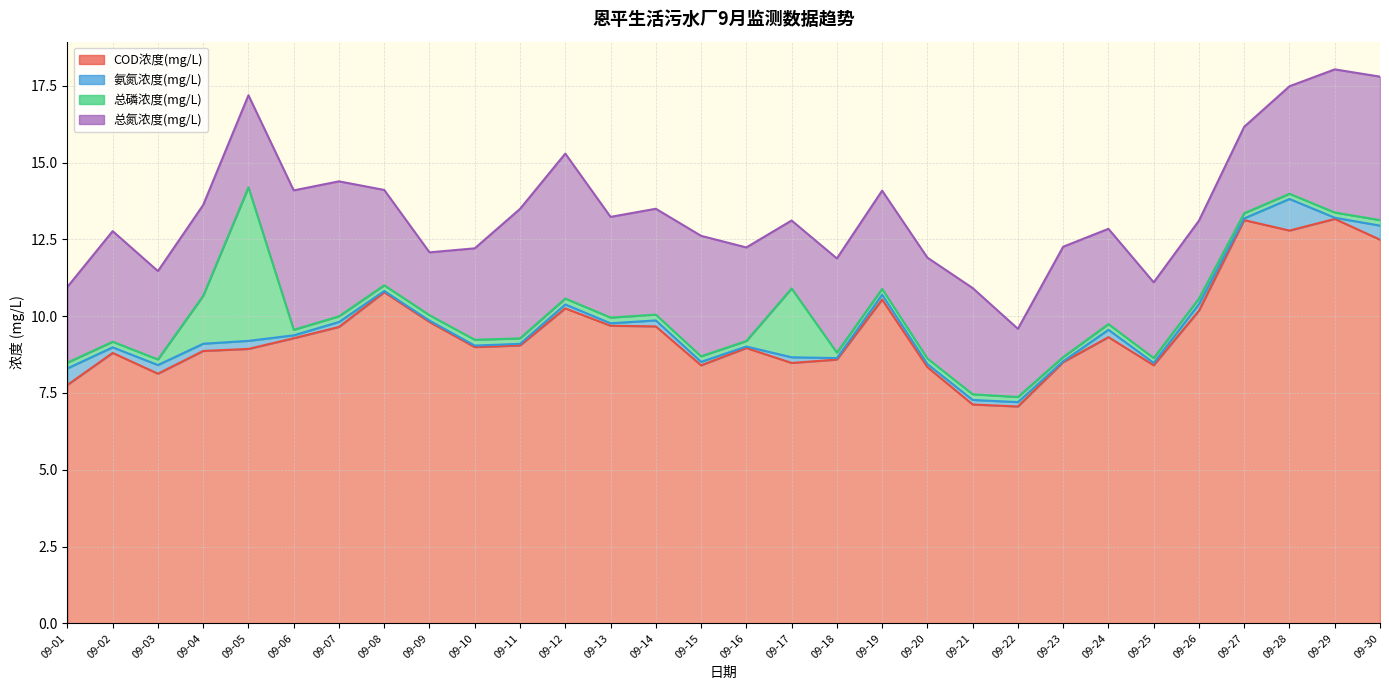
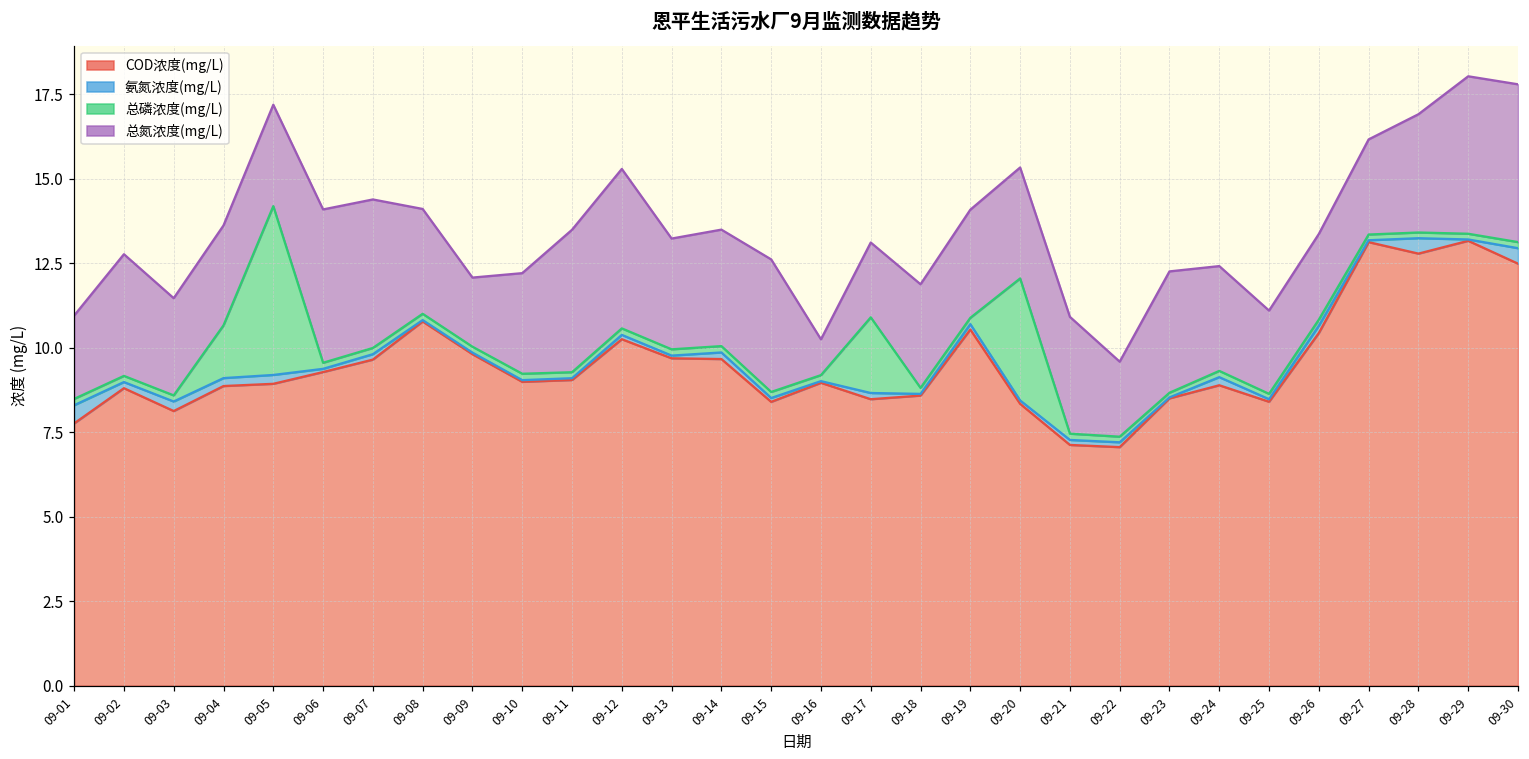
  {
    "COD浓度(mg/L)": {
      "09-01": 7.8,
      "09-02": 8.8,
      "09-03": 8.1,
      "09-04": 8.9,
      "09-05": 8.9,
      "09-06": 9.3,
      "09-07": 9.6,
      "09-12": 10.3,
      "09-14": 9.7,
      "09-15": 8.4,
      "09-17": 8.5,
      "09-19": 10.5,
      "09-20": 8.3,
      "09-21": 7.1,
      "09-22": 7.1,
-     "09-24": 9.3,
-     "09-26": 10.2,
+     "09-24": 8.9,
+     "09-26": 10.4,
      "09-28": 12.8,
      "09-30": 12.5
    },
    "氨氮浓度(mg/L)": {
      "09-01": 0.5,
      "09-02": 0.2,
      "09-03": 0.3,
      "09-04": 0.2,
      "09-05": 0.3,
      "09-06": 0.1,
      "09-07": 0.2,
      "09-12": 0.1,
      "09-14": 0.2,
      "09-15": 0.1,
      "09-17": 0.2,
      "09-19": 0.2,
      "09-20": 0.1,
      "09-21": 0.1,
      "09-22": 0.1,
      "09-24": 0.2,
      "09-26": 0.2,
-     "09-28": 1.0,
+     "09-28": 0.5,
      "09-30": 0.5
    },
    "总磷浓度(mg/L)": {
      "09-01": 0.2,
      "09-02": 0.2,
      "09-03": 0.2,
      "09-04": 1.6,
      "09-05": 5.0,
      "09-06": 0.2,
      "09-07": 0.2,
      "09-08": 0.2,
      "09-09": 0.2,
      "09-10": 0.2,
      "09-11": 0.2,
      "09-12": 0.2,
      "09-13": 0.2,
      "09-14": 0.2,
      "09-15": 0.2,
      "09-16": 0.2,
      "09-17": 2.2,
      "09-18": 0.2,
      "09-19": 0.2,
-     "09-20": 0.2,
+     "09-20": 3.6,
      "09-21": 0.2,
      "09-22": 0.2,
      "09-23": 0.1,
      "09-24": 0.2,
      "09-25": 0.2,
      "09-26": 0.2,
      "09-27": 0.2,
      "09-28": 0.2,
      "09-29": 0.2,
      "09-30": 0.2
    },
    "总氮浓度(mg/L)": {
      "09-01": 2.5,
      "09-02": 3.6,
      "09-03": 2.9,
      "09-04": 3.0,
      "09-05": 3.0,
      "09-06": 4.5,
      "09-07": 4.4,
      "09-08": 3.1,
      "09-09": 2.0,
      "09-10": 3.0,
      "09-11": 4.2,
      "09-12": 4.7,
      "09-13": 3.3,
      "09-14": 3.4,
      "09-15": 3.9,
-     "09-16": 3.0,
+     "09-16": 1.1,
      "09-17": 2.2,
      "09-18": 3.1,
      "09-19": 3.2,
      "09-20": 3.3,
      "09-21": 3.5,
      "09-22": 2.2,
      "09-23": 3.6,
      "09-24": 3.1,
      "09-25": 2.5,
      "09-26": 2.5,
      "09-27": 2.8,
      "09-28": 3.5,
      "09-29": 4.7,
      "09-30": 4.7
    }
  }
